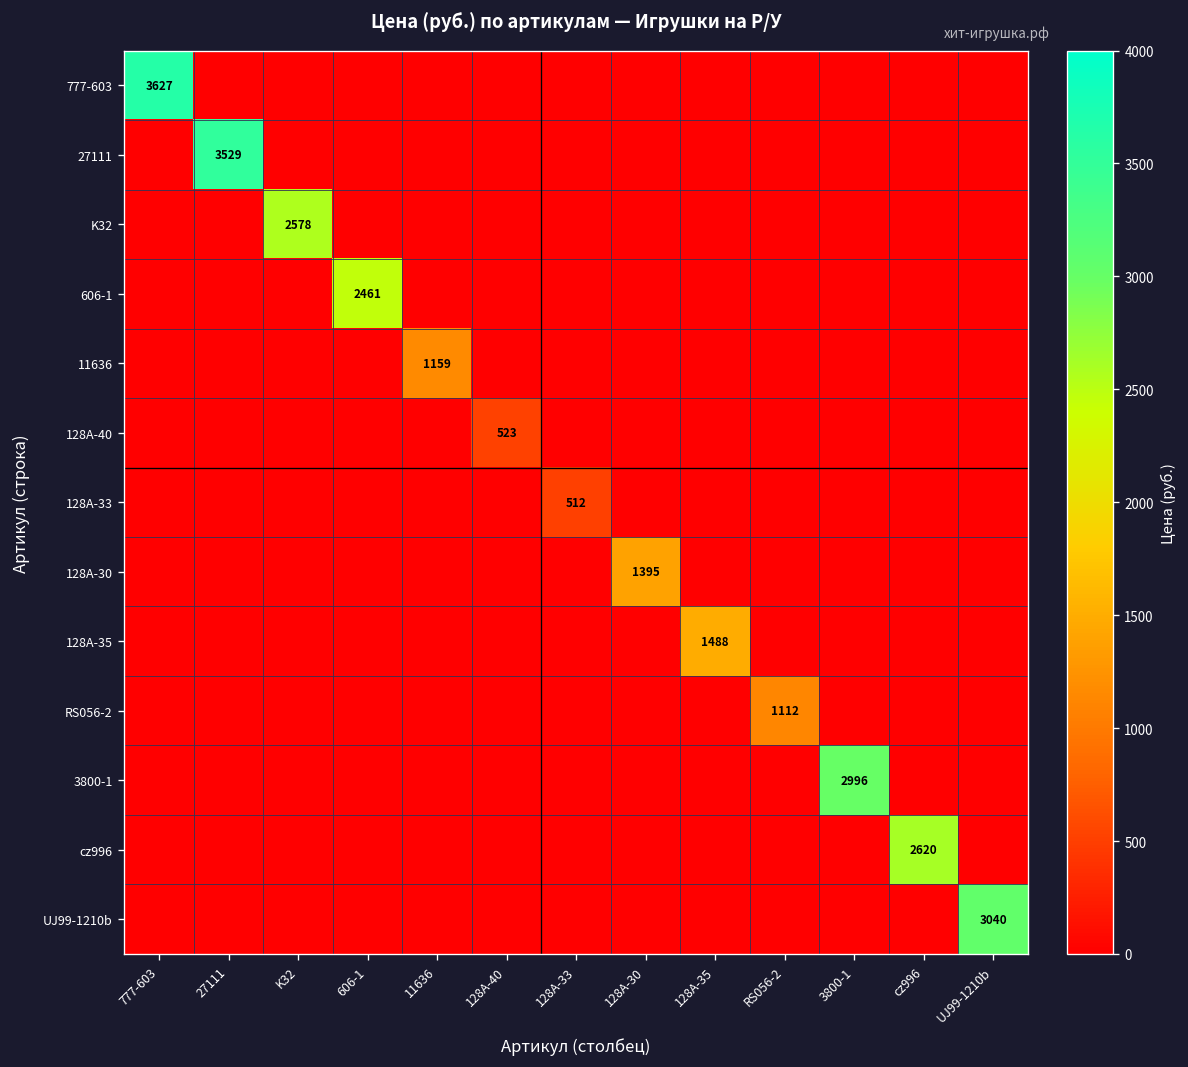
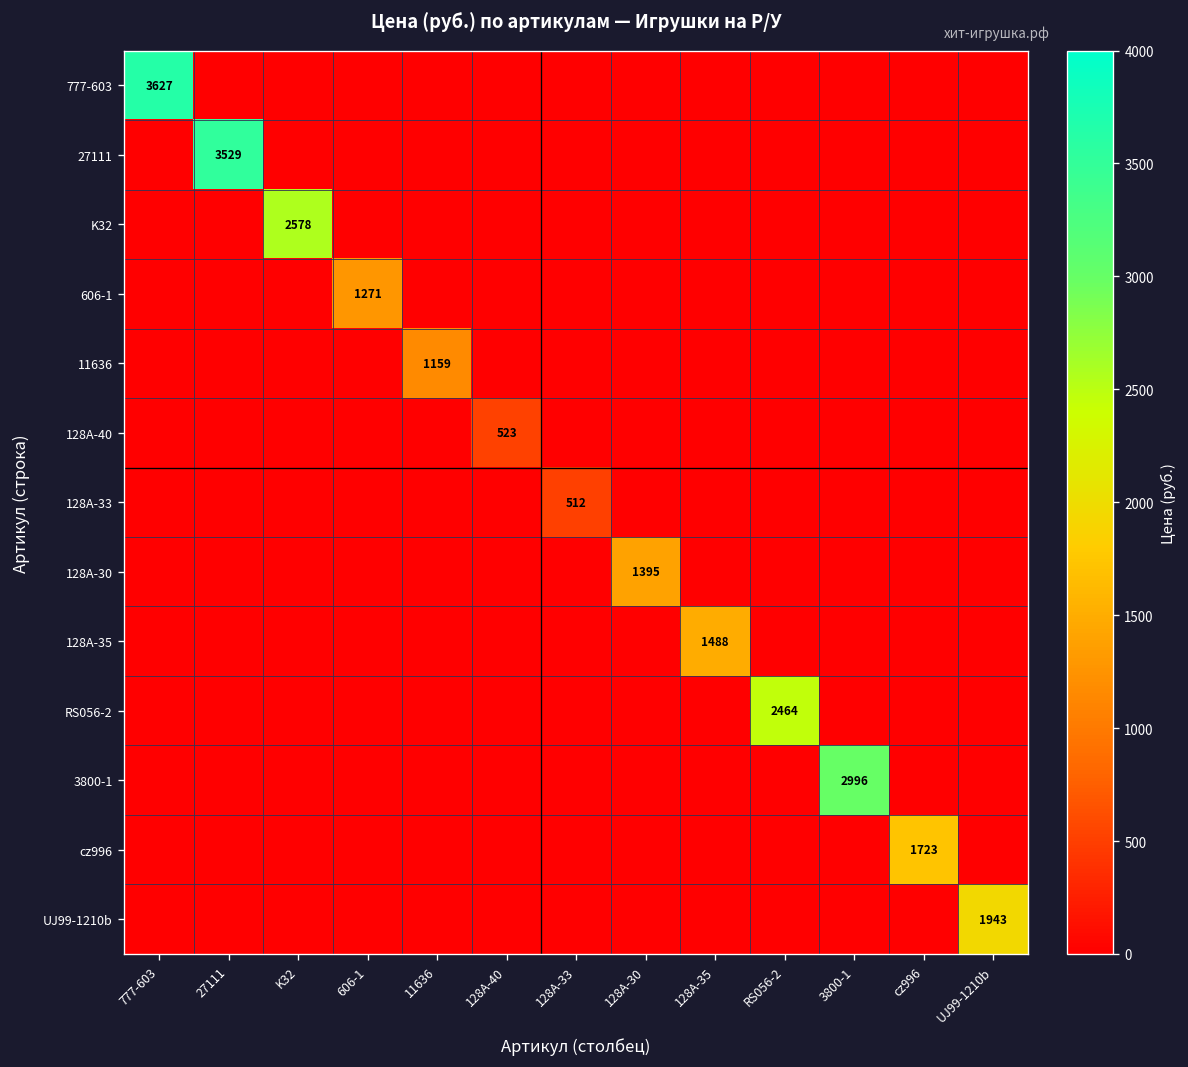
  {
    "777-603": {
      "777-603": 3627
    },
    "27111": {
      "27111": 3529
    },
    "K32": {
      "K32": 2578
    },
    "606-1": {
-     "606-1": 2461
+     "606-1": 1271
    },
    "11636": {
      "11636": 1159
    },
    "128A-40": {
      "128A-40": 523
    },
    "128A-33": {
      "128A-33": 512
    },
    "128A-30": {
      "128A-30": 1395
    },
    "128A-35": {
      "128A-35": 1488
    },
    "RS056-2": {
-     "RS056-2": 1112
+     "RS056-2": 2464
    },
    "3800-1": {
      "3800-1": 2996
    },
    "cz996": {
-     "cz996": 2620
+     "cz996": 1723
    },
    "UJ99-1210b": {
-     "UJ99-1210b": 3040
+     "UJ99-1210b": 1943
    }
  }
